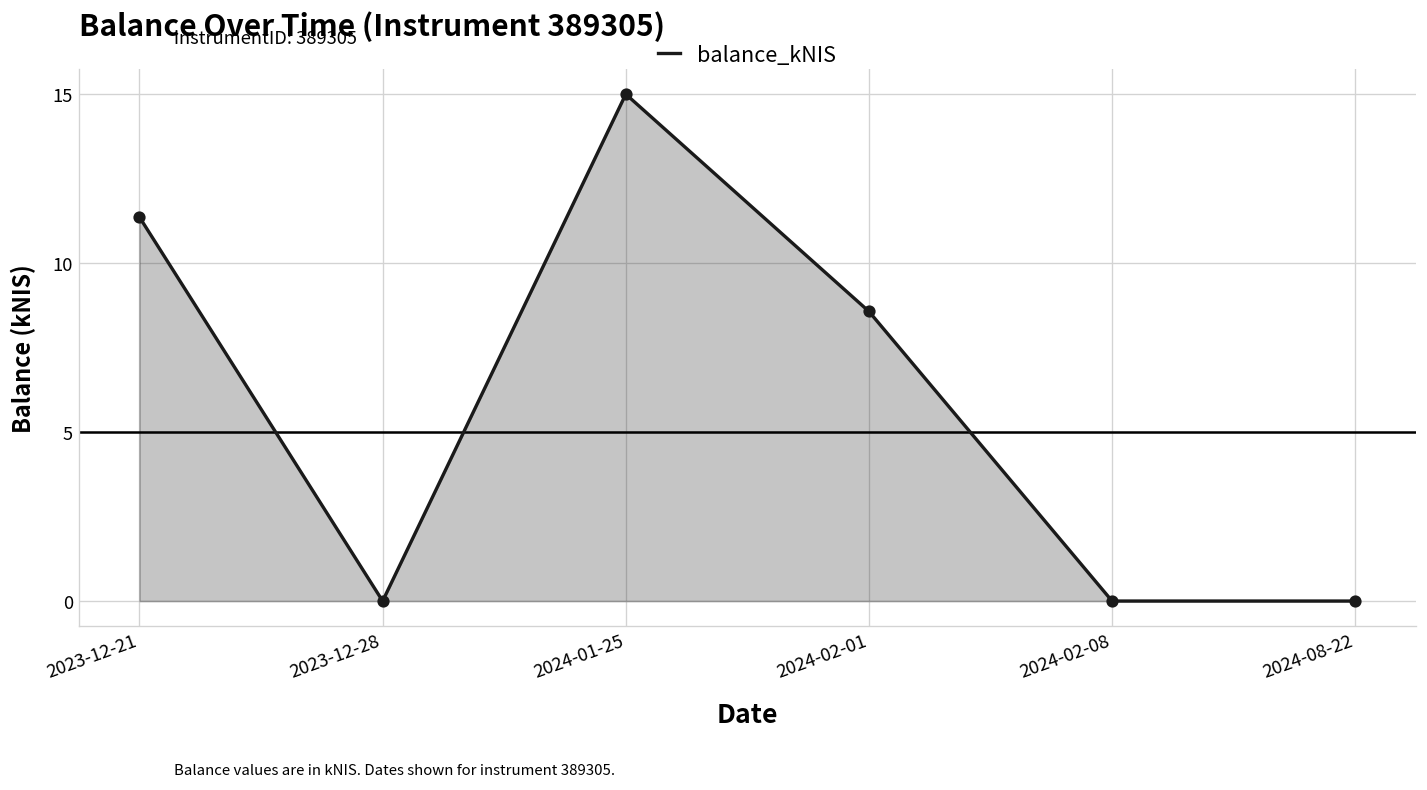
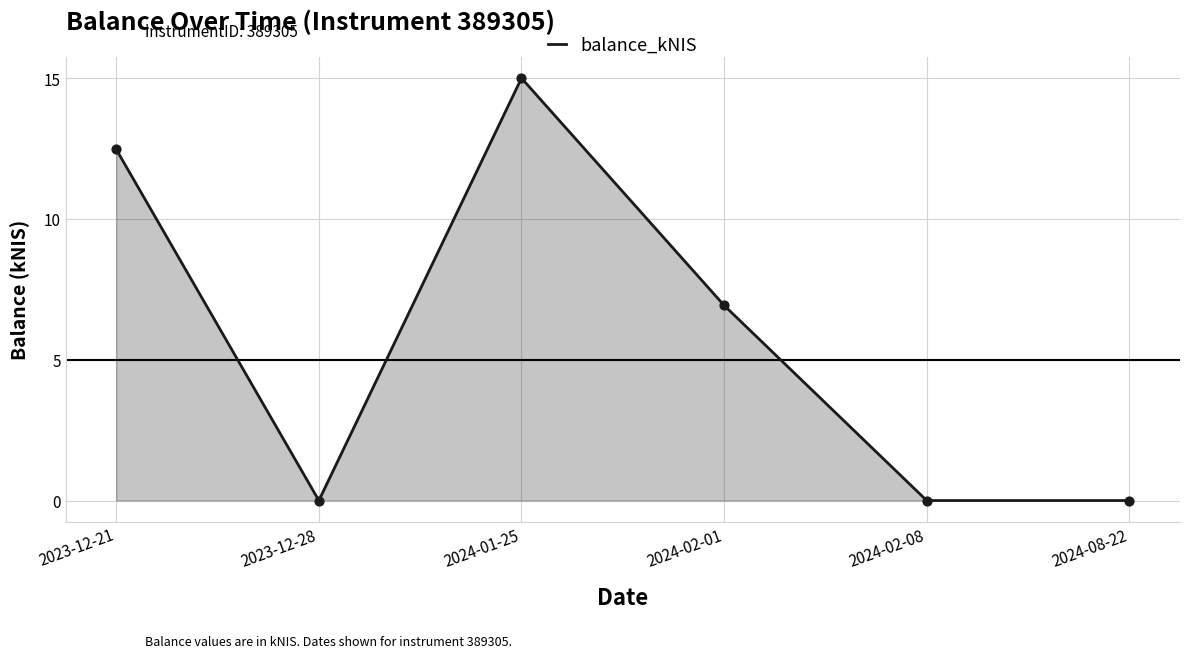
  {
-   "2023-12-21": 11.4,
+   "2023-12-21": 12.5,
    "2023-12-28": 0.0,
    "2024-01-25": 15.0,
-   "2024-02-01": 8.6,
+   "2024-02-01": 6.9,
    "2024-02-08": 0.0,
    "2024-08-22": 0.0
  }
